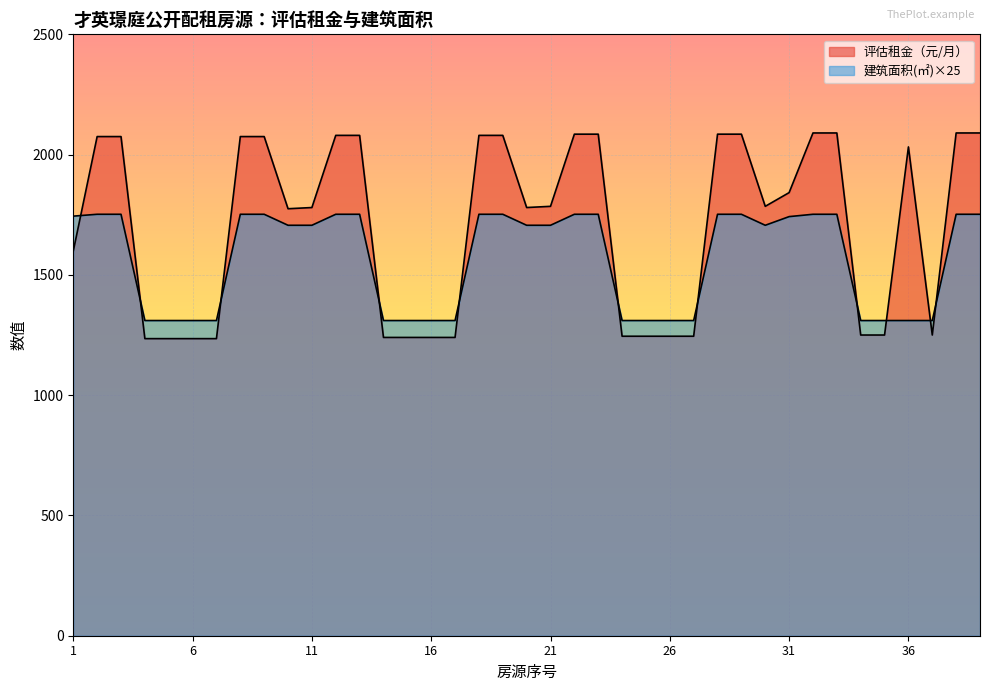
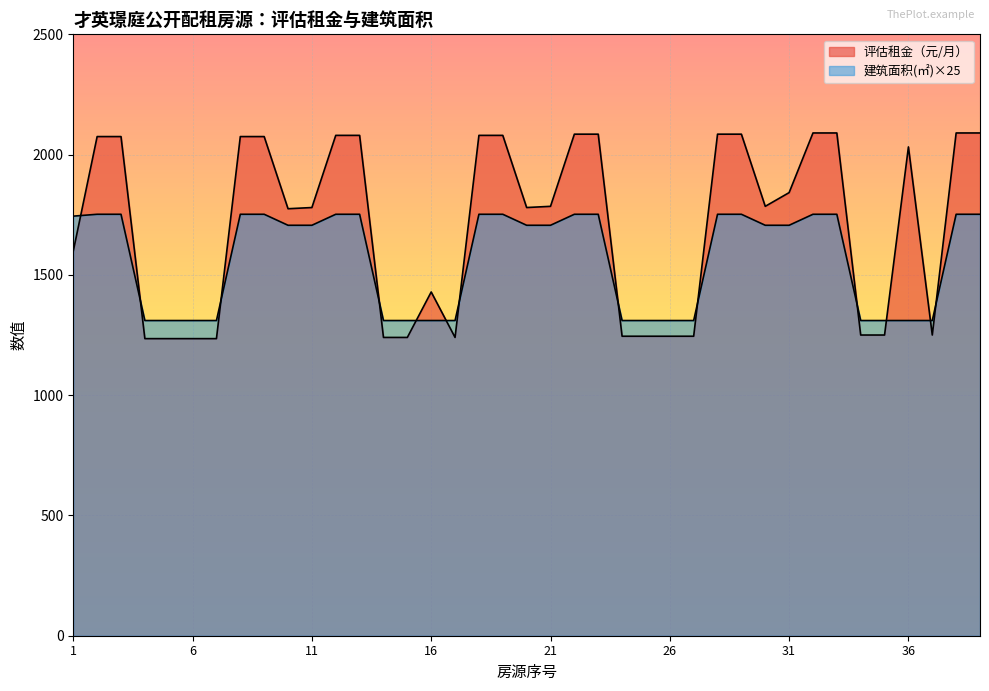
  {
    "评估租金（元/月）": {
      "1": 1600,
      "6": 1240,
      "11": 1780,
-     "16": 1240,
+     "16": 1430,
      "21": 1790,
      "26": 1250,
      "31": 1840,
      "36": 2030
    },
    "建筑面积(㎡)×25": {
      "1": 1740,
      "6": 1310,
      "11": 1710,
      "16": 1310,
      "21": 1710,
      "26": 1310,
-     "31": 1740,
+     "31": 1710,
      "36": 1310
    }
  }
